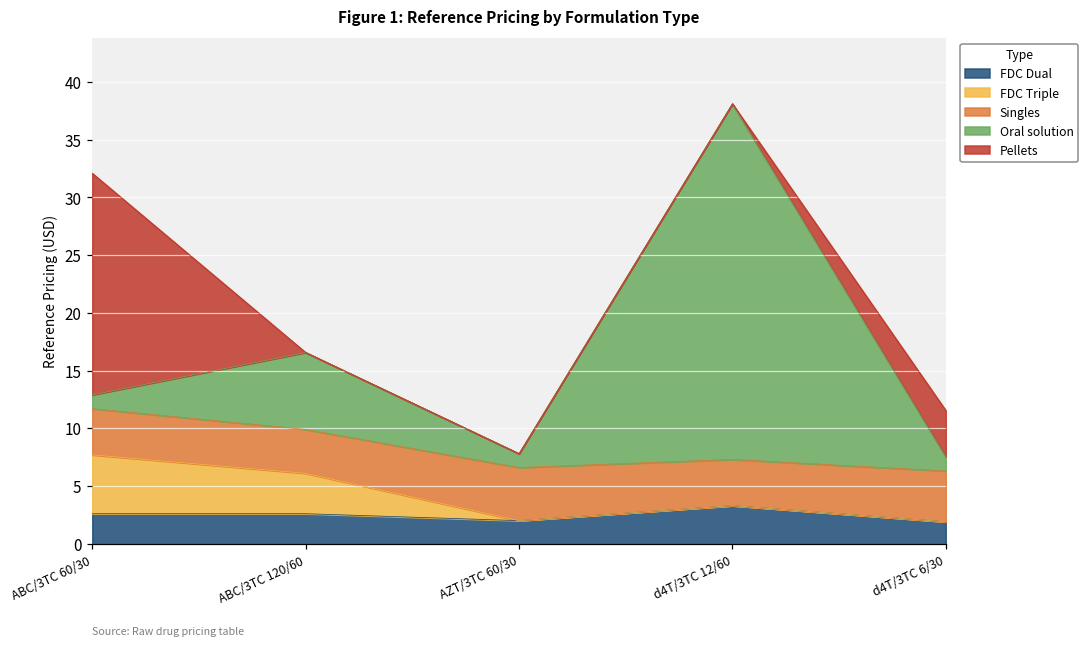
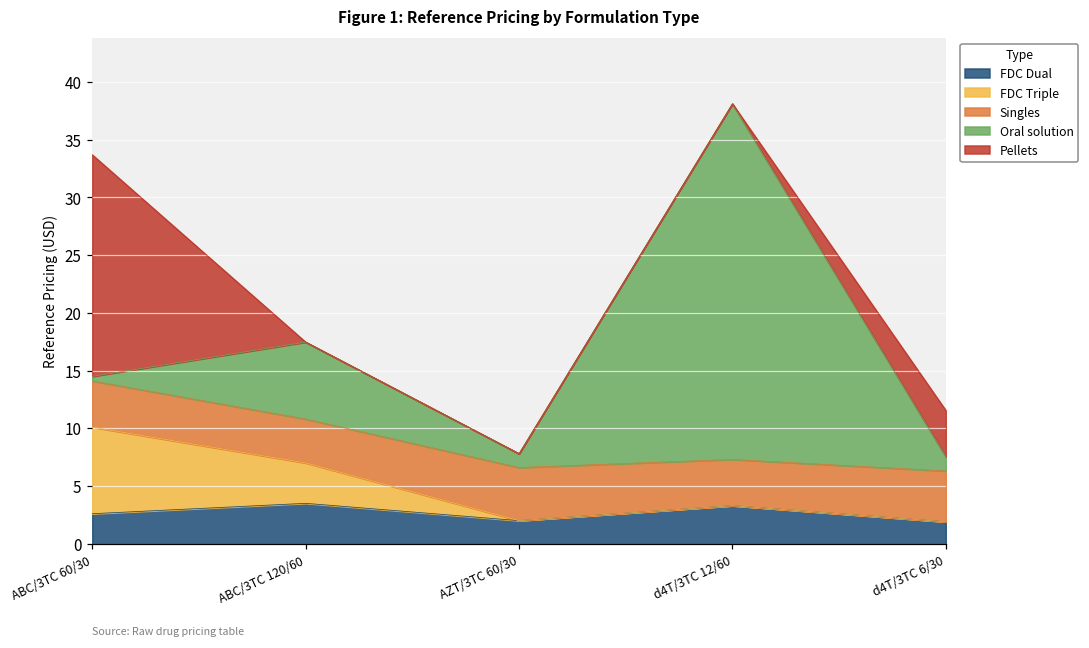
  {
    "FDC Dual": {
      "ABC/3TC 60/30": 2.6,
-     "ABC/3TC 120/60": 2.6
+     "ABC/3TC 120/60": 3.5
    },
    "FDC Triple": {
-     "ABC/3TC 60/30": 5.1,
+     "ABC/3TC 60/30": 7.5,
      "ABC/3TC 120/60": 3.5
    },
    "Singles": {
      "ABC/3TC 60/30": 4.0,
      "ABC/3TC 120/60": 3.8,
      "AZT/3TC 60/30": 4.6,
      "d4T/3TC 12/60": 4.0,
      "d4T/3TC 6/30": 4.4
    },
    "Oral solution": {
-     "ABC/3TC 60/30": 1.2,
+     "ABC/3TC 60/30": 0.4,
      "d4T/3TC 6/30": 1.3
    },
    "Pellets": {
      "ABC/3TC 60/30": 19.2,
      "d4T/3TC 6/30": 4.0
    }
  }
